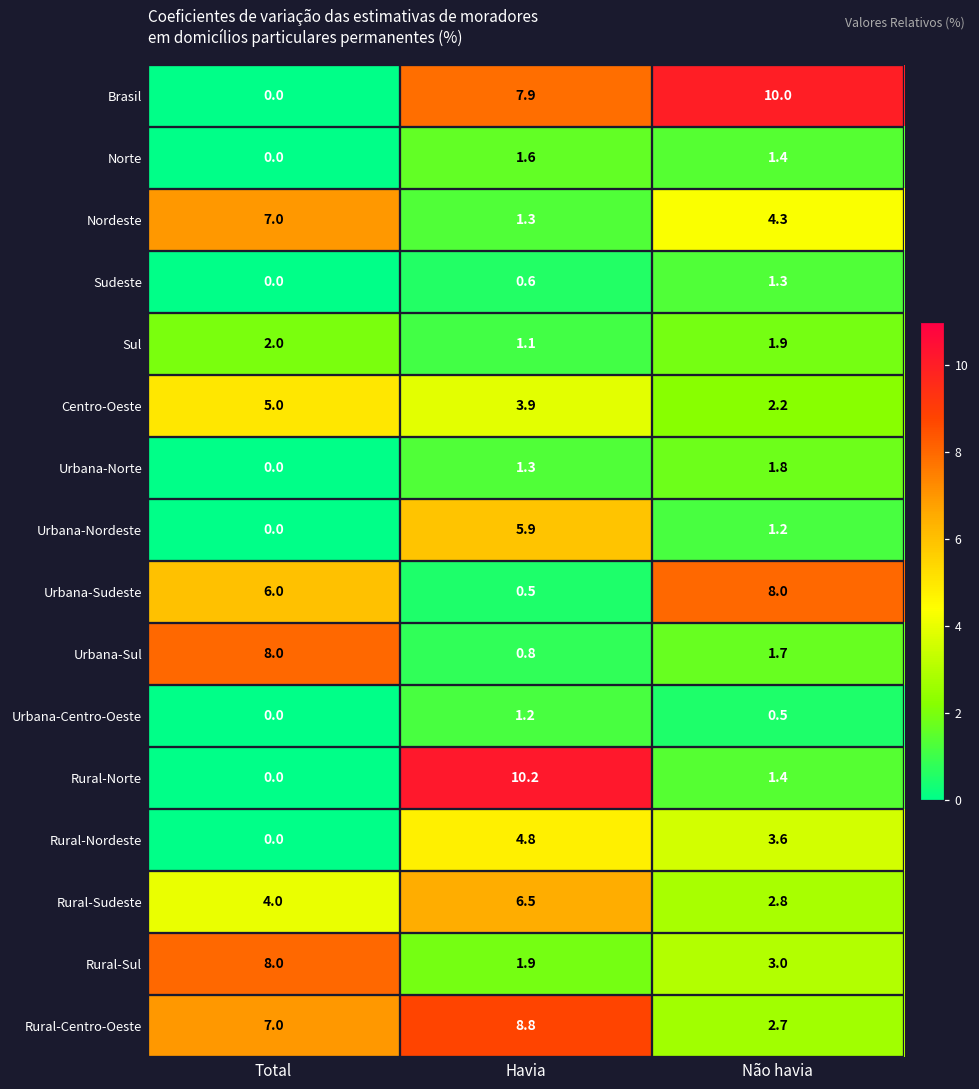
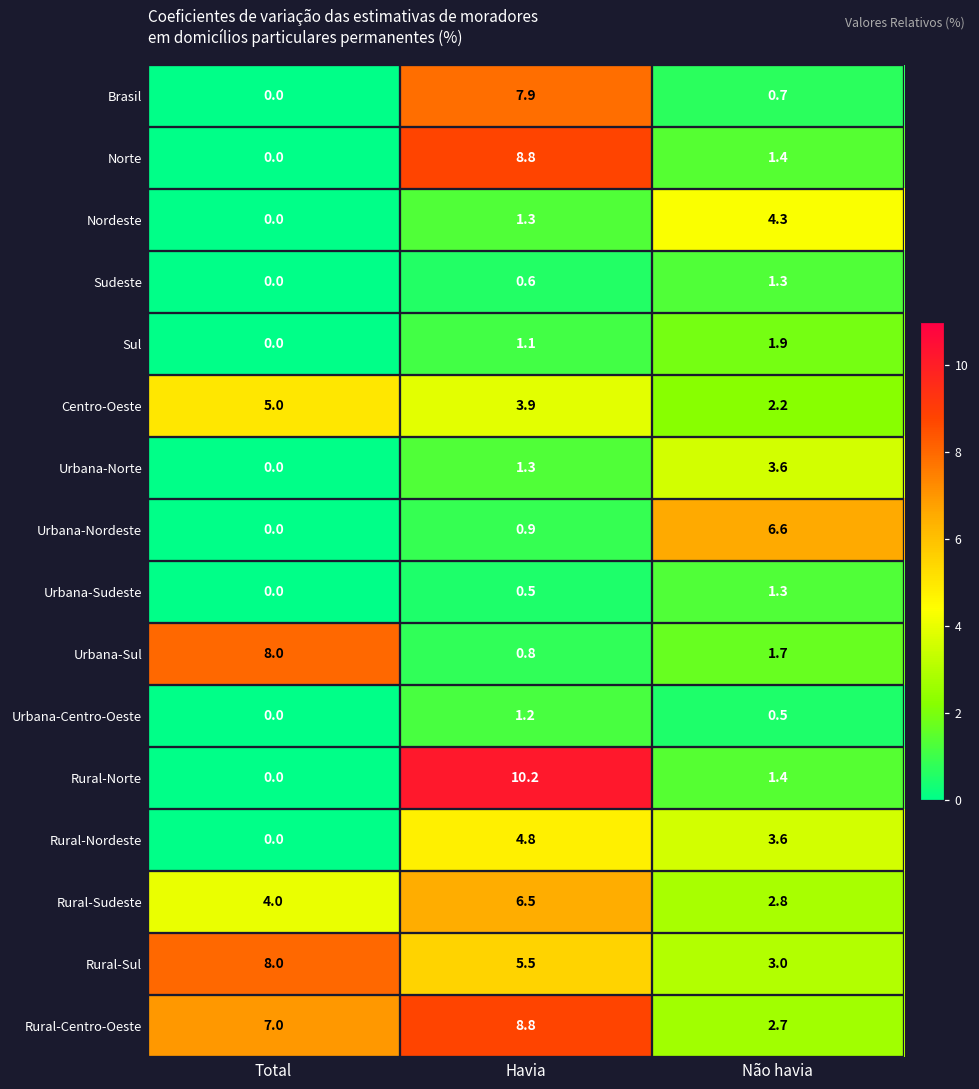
  {
    "Brasil": {
      "Total": 0.0,
      "Havia": 7.9,
-     "Não havia": 10.0
+     "Não havia": 0.7
    },
    "Norte": {
      "Total": 0.0,
-     "Havia": 1.6,
+     "Havia": 8.8,
      "Não havia": 1.4
    },
    "Nordeste": {
-     "Total": 7.0,
+     "Total": 0.0,
      "Havia": 1.3,
      "Não havia": 4.3
    },
    "Sudeste": {
      "Total": 0.0,
      "Havia": 0.6,
      "Não havia": 1.3
    },
    "Sul": {
-     "Total": 2.0,
+     "Total": 0.0,
      "Havia": 1.1,
      "Não havia": 1.9
    },
    "Centro-Oeste": {
      "Total": 5.0,
      "Havia": 3.9,
      "Não havia": 2.2
    },
    "Urbana-Norte": {
      "Total": 0.0,
      "Havia": 1.3,
-     "Não havia": 1.8
+     "Não havia": 3.6
    },
    "Urbana-Nordeste": {
      "Total": 0.0,
-     "Havia": 5.9,
-     "Não havia": 1.2
+     "Havia": 0.9,
+     "Não havia": 6.6
    },
    "Urbana-Sudeste": {
-     "Total": 6.0,
+     "Total": 0.0,
      "Havia": 0.5,
-     "Não havia": 8.0
+     "Não havia": 1.3
    },
    "Urbana-Sul": {
      "Total": 8.0,
      "Havia": 0.8,
      "Não havia": 1.7
    },
    "Urbana-Centro-Oeste": {
      "Total": 0.0,
      "Havia": 1.2,
      "Não havia": 0.5
    },
    "Rural-Norte": {
      "Total": 0.0,
      "Havia": 10.2,
      "Não havia": 1.4
    },
    "Rural-Nordeste": {
      "Total": 0.0,
      "Havia": 4.8,
      "Não havia": 3.6
    },
    "Rural-Sudeste": {
      "Total": 4.0,
      "Havia": 6.5,
      "Não havia": 2.8
    },
    "Rural-Sul": {
      "Total": 8.0,
-     "Havia": 1.9,
+     "Havia": 5.5,
      "Não havia": 3.0
    },
    "Rural-Centro-Oeste": {
      "Total": 7.0,
      "Havia": 8.8,
      "Não havia": 2.7
    }
  }
